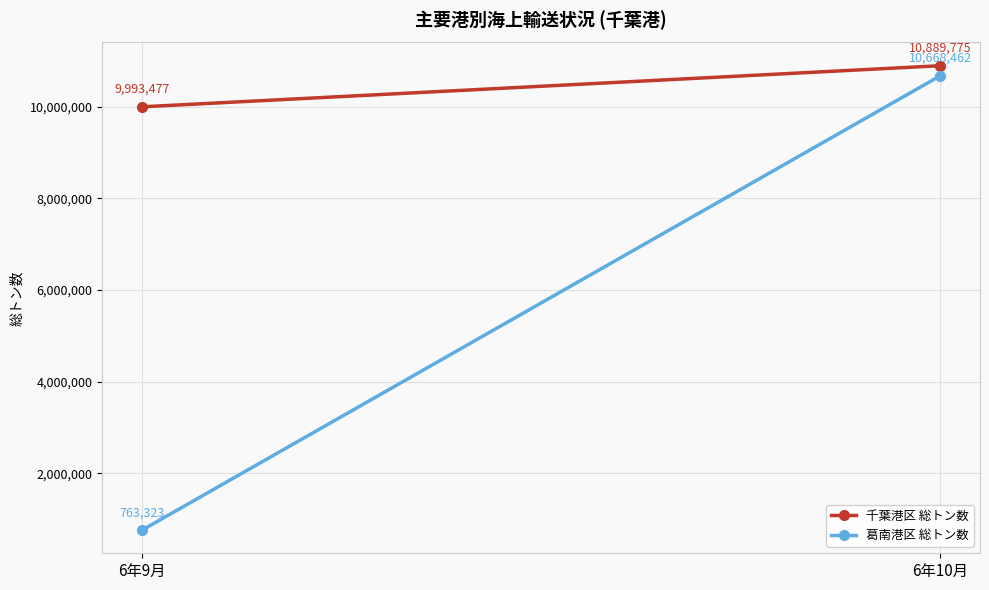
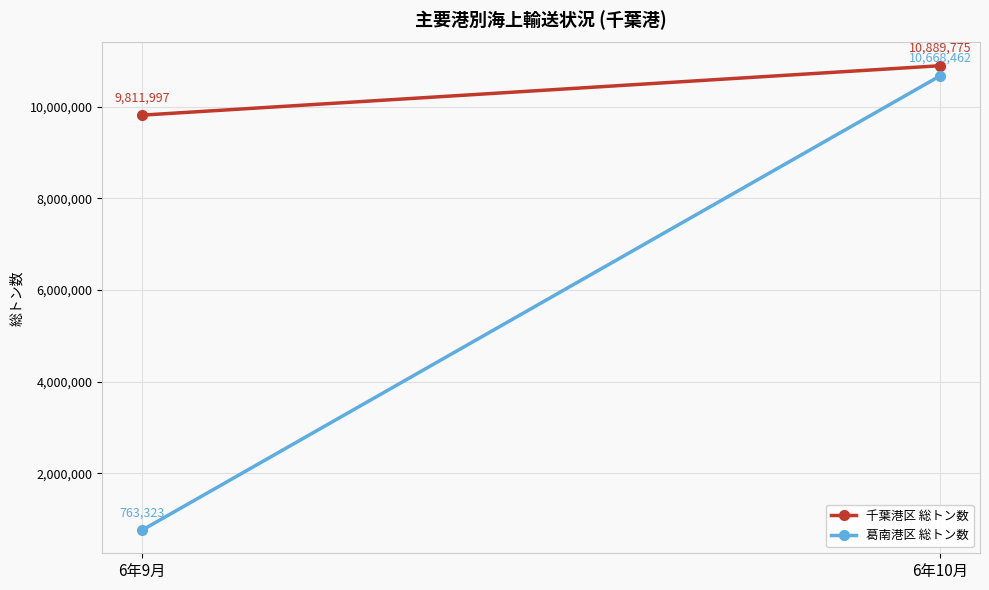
  {
    "千葉港区 総トン数": {
-     "6年9月": "9,993,477"
+     "6年9月": "9,811,997"
    },
    "葛南港区 総トン数": {
      "6年9月": "763,323"
    }
  }
